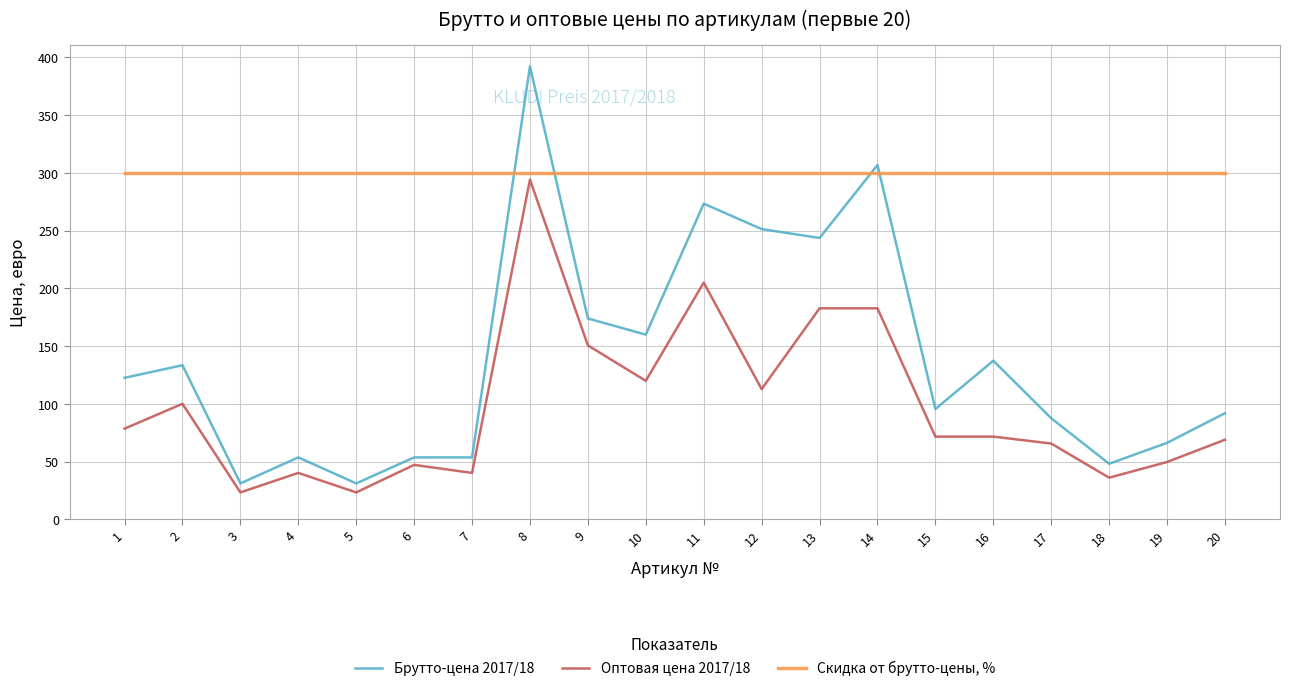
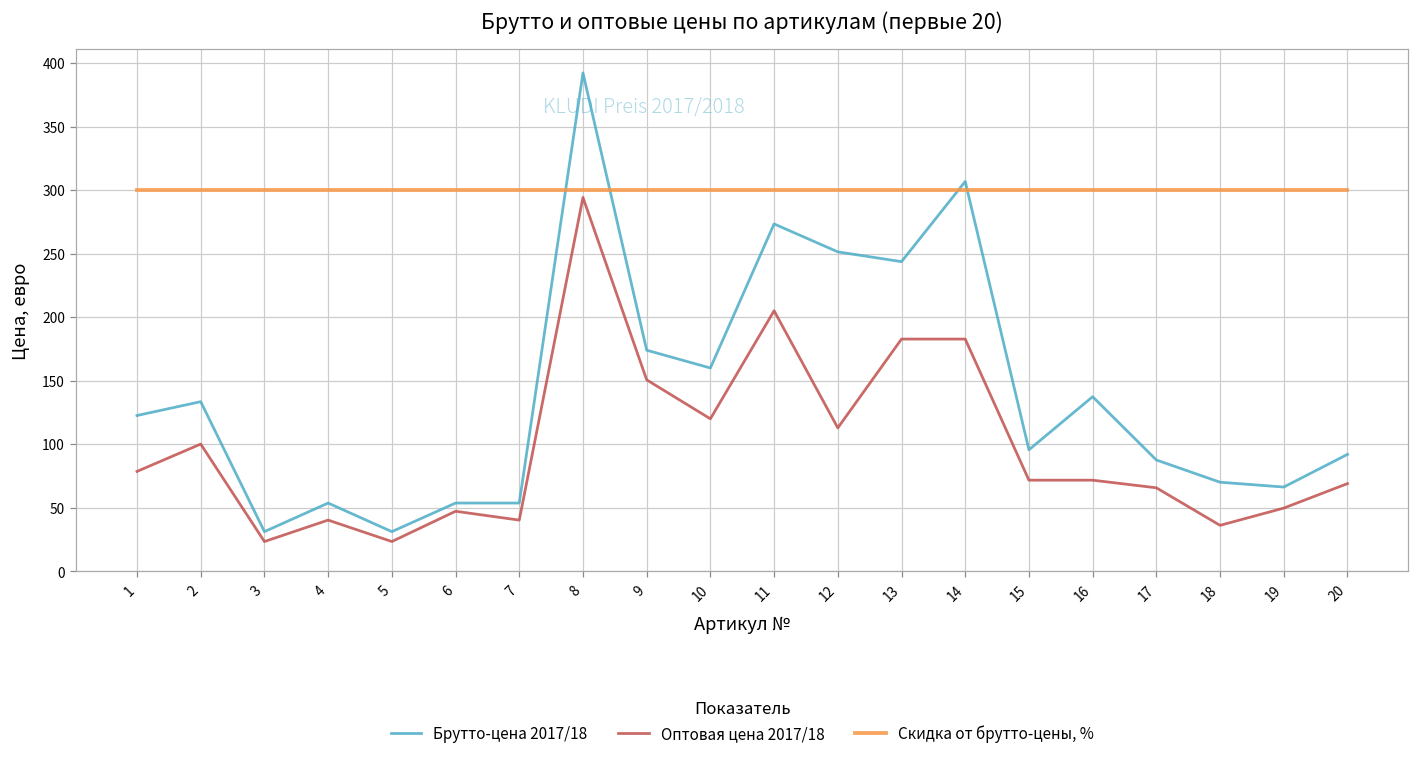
  {
    "Брутто-цена 2017/18": {
      "1": 123,
      "2": 134,
      "3": 31,
      "4": 54,
      "5": 31,
      "6": 54,
      "7": 54,
      "9": 174,
      "10": 160,
      "11": 273,
      "12": 251,
      "13": 244,
      "14": 307,
      "15": 96,
      "16": 137,
      "17": 88,
-     "18": 48,
+     "18": 70,
      "19": 66,
      "20": 92
    },
    "Оптовая цена 2017/18": {
      "1": 79,
      "2": 100,
      "3": 23,
      "4": 40,
      "5": 23,
      "6": 47,
      "7": 40,
      "8": 294,
      "9": 151,
      "10": 120,
      "11": 205,
      "12": 113,
      "13": 183,
      "14": 183,
      "15": 72,
      "16": 72,
      "17": 66,
      "18": 36,
      "19": 50,
      "20": 69
    },
    "Скидка от брутто-цены, %": {
      "1": 300,
      "2": 300,
      "3": 300,
      "4": 300,
      "5": 300,
      "6": 300,
      "7": 300,
      "8": 300,
      "9": 300,
      "10": 300,
      "11": 300,
      "12": 300,
      "13": 300,
      "14": 300,
      "15": 300,
      "16": 300,
      "17": 300,
      "18": 300,
      "19": 300,
      "20": 300
    }
  }
